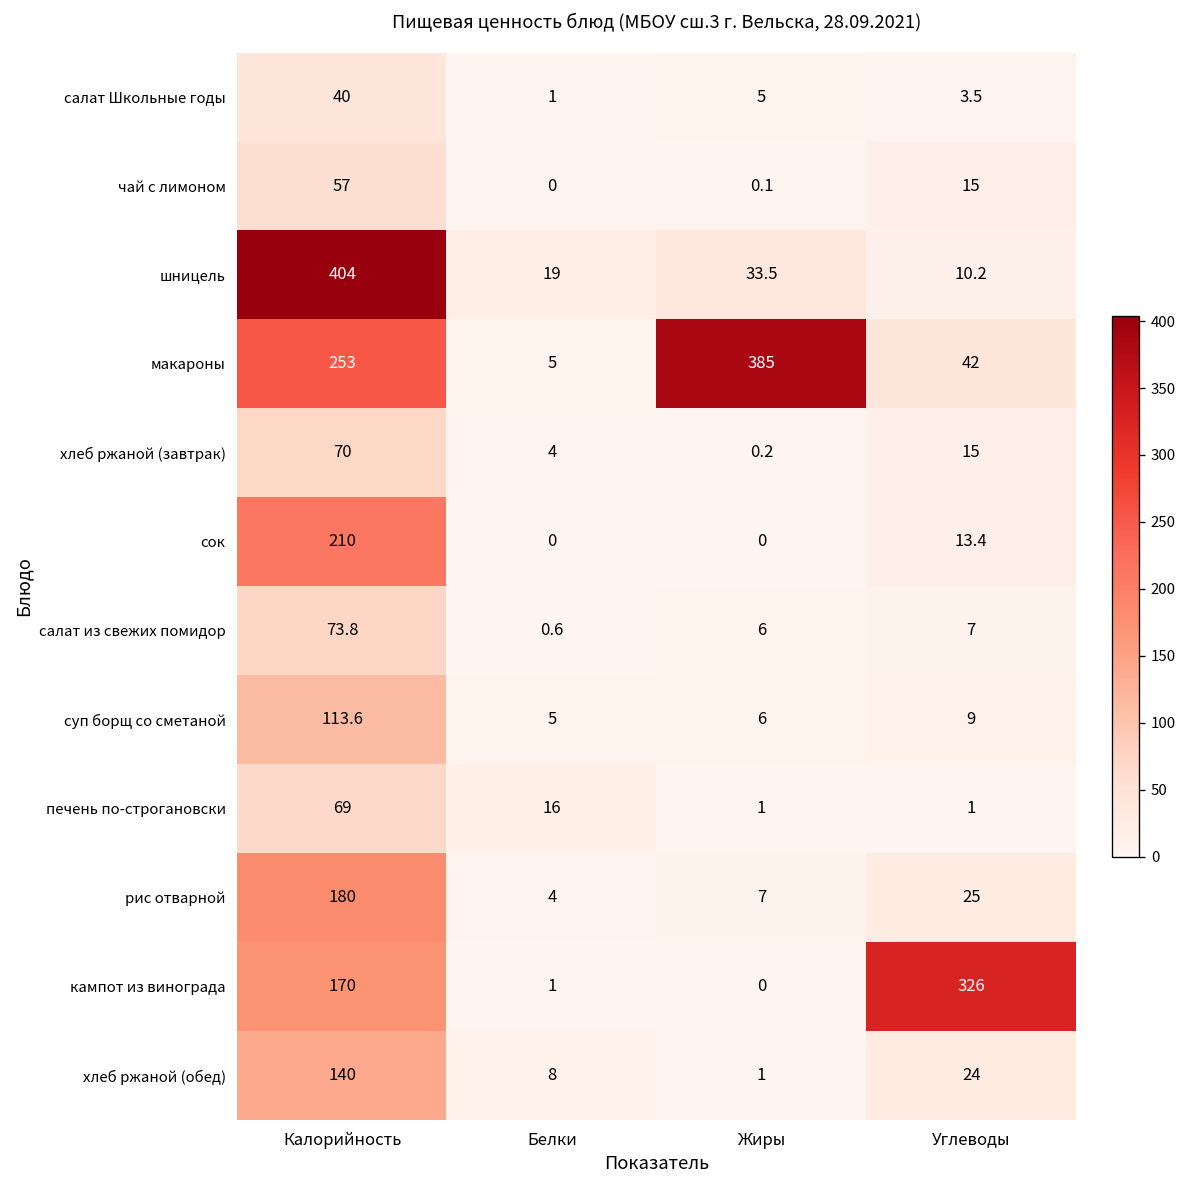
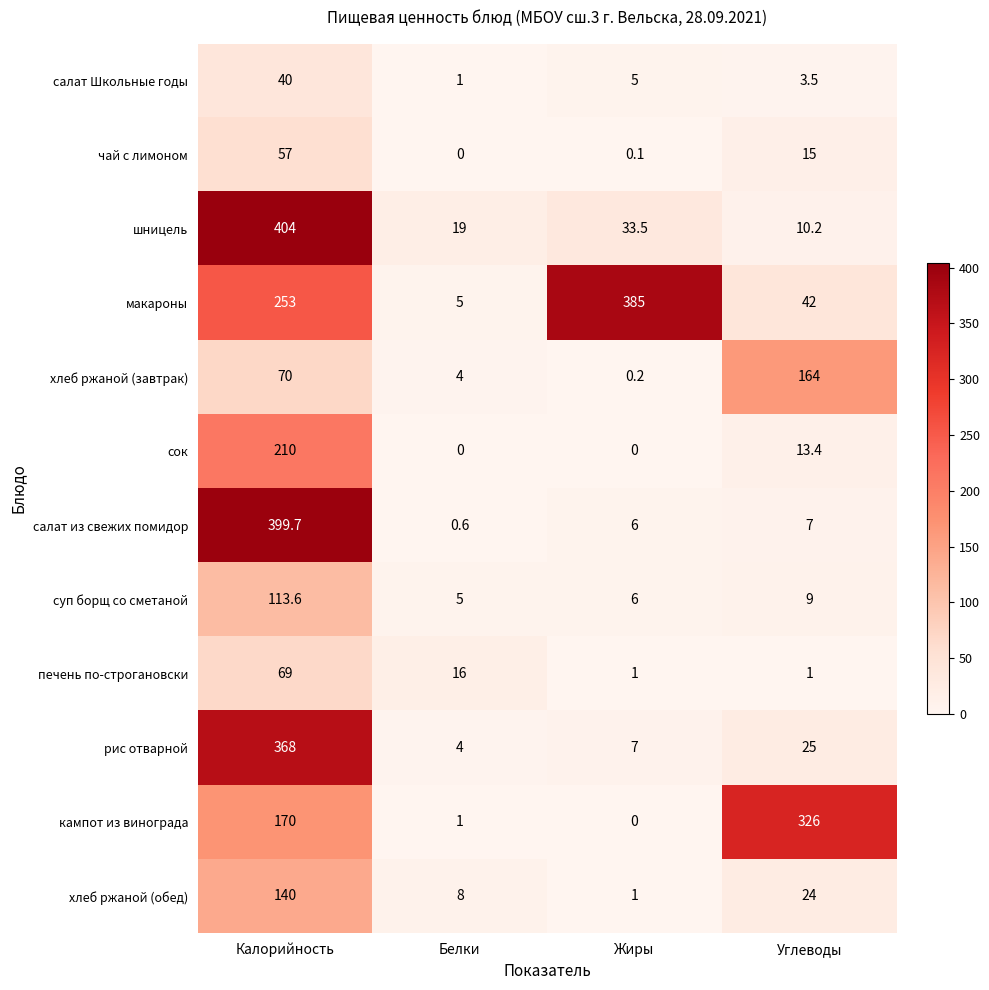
  {
    "салат Школьные годы": {
      "Калорийность": 40,
      "Белки": 1,
      "Жиры": 5,
      "Углеводы": 3.5
    },
    "чай с лимоном": {
      "Калорийность": 57,
      "Белки": 0,
      "Жиры": 0.1,
      "Углеводы": 15
    },
    "шницель": {
      "Калорийность": 404,
      "Белки": 19,
      "Жиры": 33.5,
      "Углеводы": 10.2
    },
    "макароны": {
      "Калорийность": 253,
      "Белки": 5,
      "Жиры": 385,
      "Углеводы": 42
    },
    "хлеб ржаной (завтрак)": {
      "Калорийность": 70,
      "Белки": 4,
      "Жиры": 0.2,
-     "Углеводы": 15
+     "Углеводы": 164
    },
    "сок": {
      "Калорийность": 210,
      "Белки": 0,
      "Жиры": 0,
      "Углеводы": 13.4
    },
    "салат из свежих помидор": {
-     "Калорийность": 73.8,
+     "Калорийность": 399.7,
      "Белки": 0.6,
      "Жиры": 6,
      "Углеводы": 7
    },
    "суп борщ со сметаной": {
      "Калорийность": 113.6,
      "Белки": 5,
      "Жиры": 6,
      "Углеводы": 9
    },
    "печень по-строгановски": {
      "Калорийность": 69,
      "Белки": 16,
      "Жиры": 1,
      "Углеводы": 1
    },
    "рис отварной": {
-     "Калорийность": 180,
+     "Калорийность": 368,
      "Белки": 4,
      "Жиры": 7,
      "Углеводы": 25
    },
    "кампот из винограда": {
      "Калорийность": 170,
      "Белки": 1,
      "Жиры": 0,
      "Углеводы": 326
    },
    "хлеб ржаной (обед)": {
      "Калорийность": 140,
      "Белки": 8,
      "Жиры": 1,
      "Углеводы": 24
    }
  }
